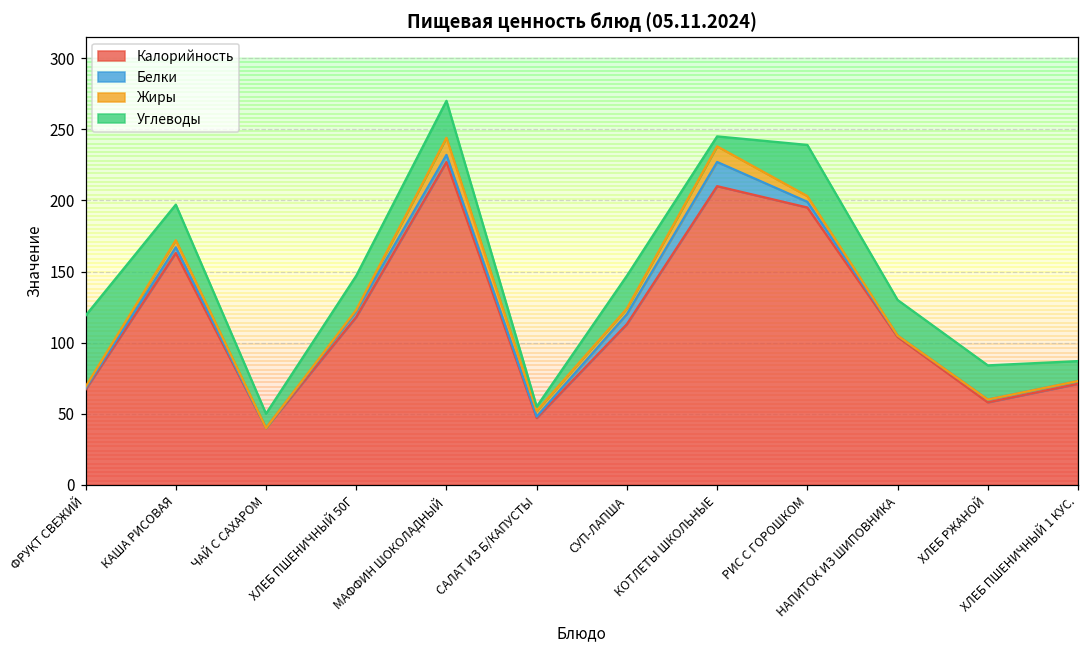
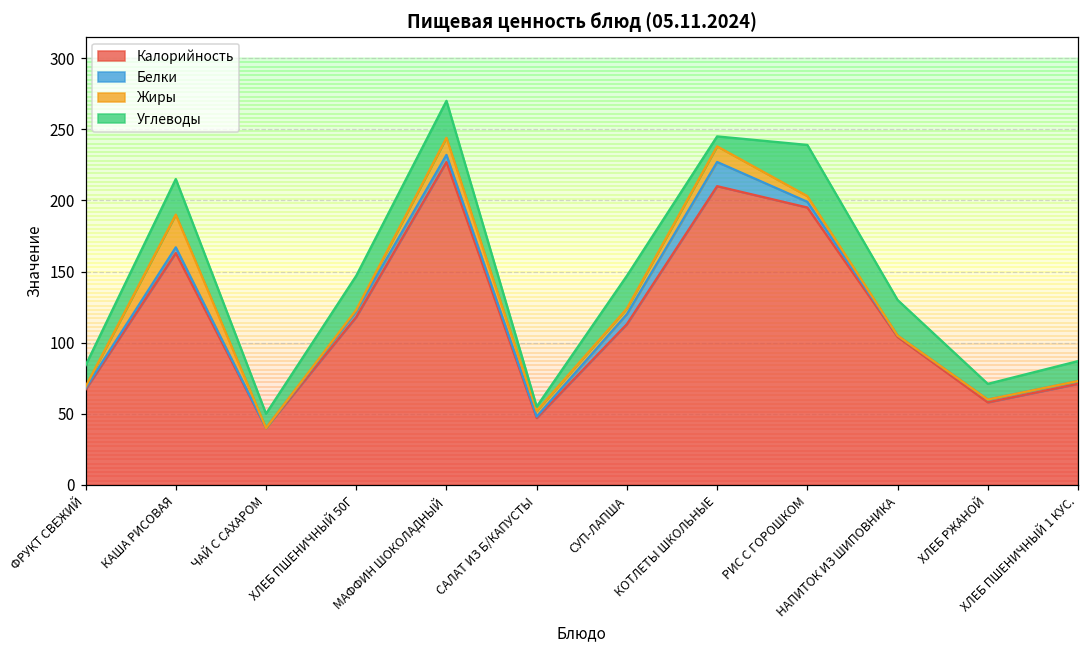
  {
    "Калорийность": {
      "КАША РИСОВАЯ": 163,
      "ХЛЕБ ПШЕНИЧНЫЙ 50Г": 118,
      "МАФФИН ШОКОЛАДНЫЙ": 227,
      "СУП-ЛАПША": 113,
      "КОТЛЕТЫ ШКОЛЬНЫЕ": 210,
      "РИС С ГОРОШКОМ": 195,
      "ХЛЕБ РЖАНОЙ": 58,
      "ХЛЕБ ПШЕНИЧНЫЙ 1 КУС.": 71
    },
    "Белки": {
      "КАША РИСОВАЯ": 4,
      "МАФФИН ШОКОЛАДНЫЙ": 5,
      "СУП-ЛАПША": 7,
      "КОТЛЕТЫ ШКОЛЬНЫЕ": 17,
      "РИС С ГОРОШКОМ": 4
    },
    "Жиры": {
-     "КАША РИСОВАЯ": 5,
+     "КАША РИСОВАЯ": 23,
      "МАФФИН ШОКОЛАДНЫЙ": 12,
      "САЛАТ ИЗ Б/КАПУСТЫ": 4,
      "СУП-ЛАПША": 4,
      "КОТЛЕТЫ ШКОЛЬНЫЕ": 11,
      "РИС С ГОРОШКОМ": 4
    },
    "Углеводы": {
-     "ФРУКТ СВЕЖИЙ": 50,
+     "ФРУКТ СВЕЖИЙ": 15,
      "КАША РИСОВАЯ": 25,
      "ЧАЙ С САХАРОМ": 10,
      "ХЛЕБ ПШЕНИЧНЫЙ 50Г": 24,
      "МАФФИН ШОКОЛАДНЫЙ": 26,
      "САЛАТ ИЗ Б/КАПУСТЫ": 3,
      "СУП-ЛАПША": 23,
      "КОТЛЕТЫ ШКОЛЬНЫЕ": 7,
      "РИС С ГОРОШКОМ": 36,
      "НАПИТОК ИЗ ШИПОВНИКА": 25,
-     "ХЛЕБ РЖАНОЙ": 24,
+     "ХЛЕБ РЖАНОЙ": 11,
      "ХЛЕБ ПШЕНИЧНЫЙ 1 КУС.": 14
    }
  }
